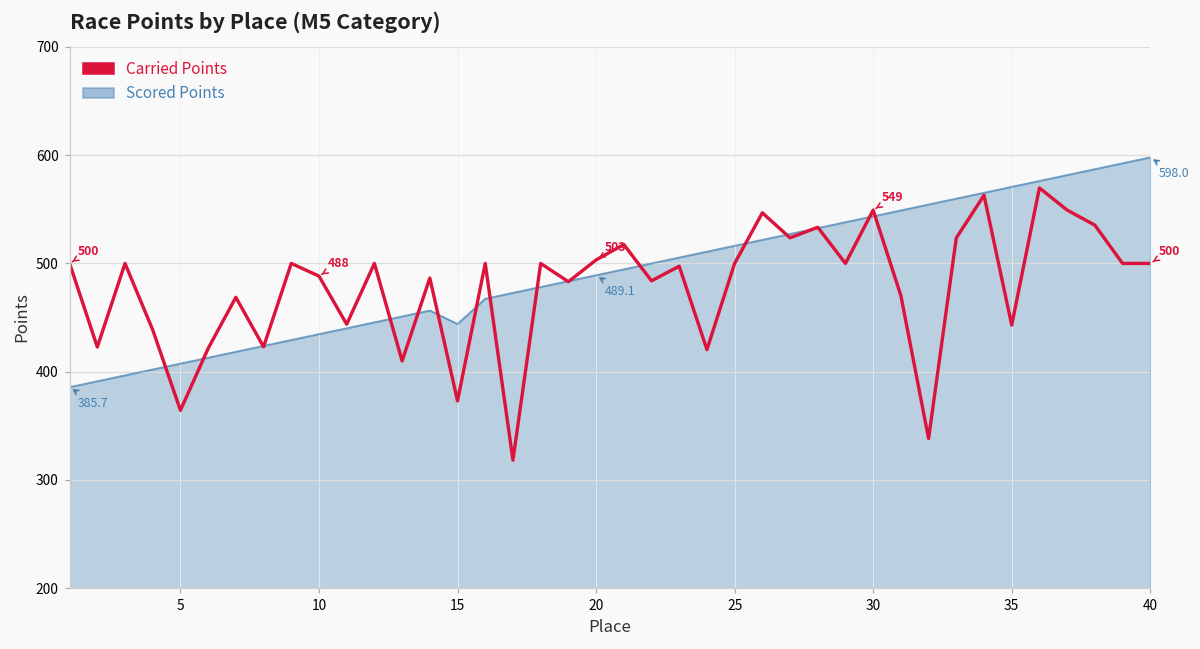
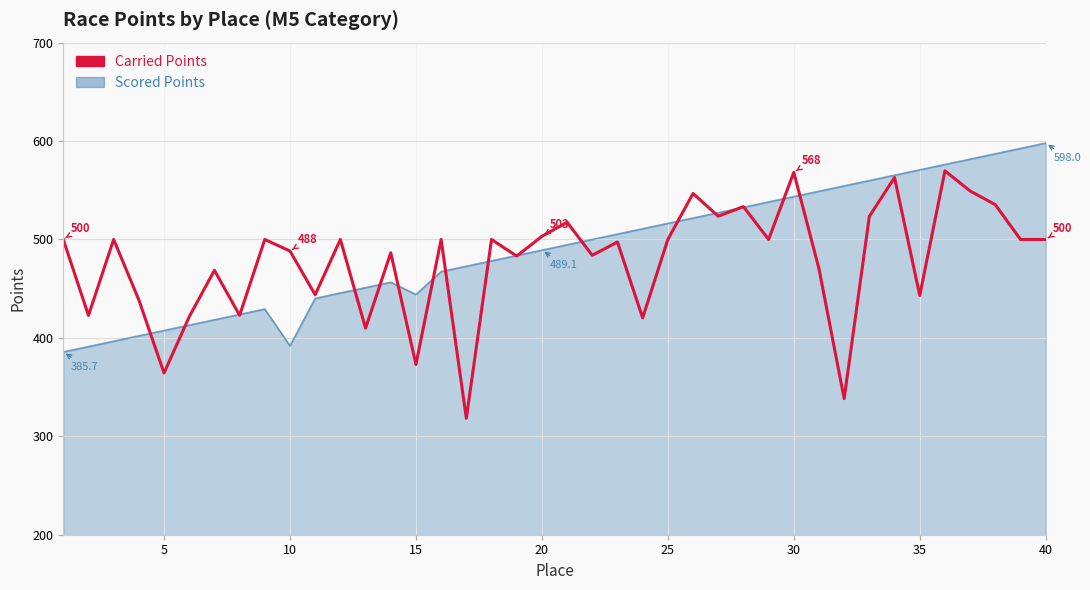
  {
    "Scored Points": {
      "5": 410,
-     "10": 430,
+     "10": 390,
      "15": 440,
      "25": 520,
      "30": 540,
      "35": 570
    },
    "Carried Points": {
      "10": 488,
-     "30": 549,
+     "30": 568,
      "40": 500
    }
  }
